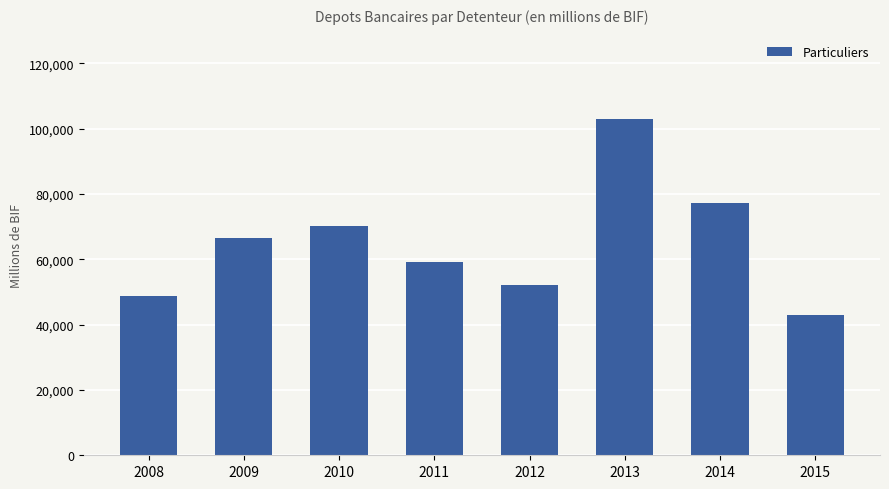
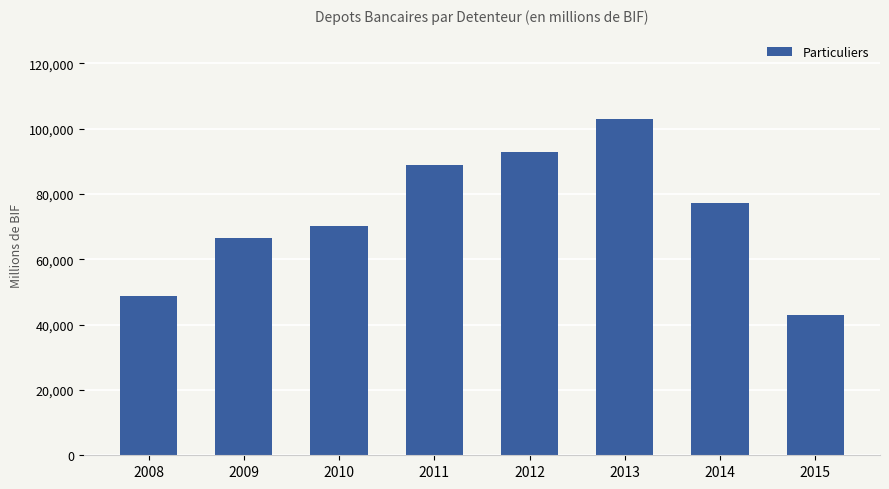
  {
    "2008": "49,000",
    "2009": "66,000",
    "2010": "70,000",
-   "2011": "59,000",
-   "2012": "52,000",
+   "2011": "89,000",
+   "2012": "93,000",
    "2013": "103,000",
    "2014": "77,000",
    "2015": "43,000"
  }
